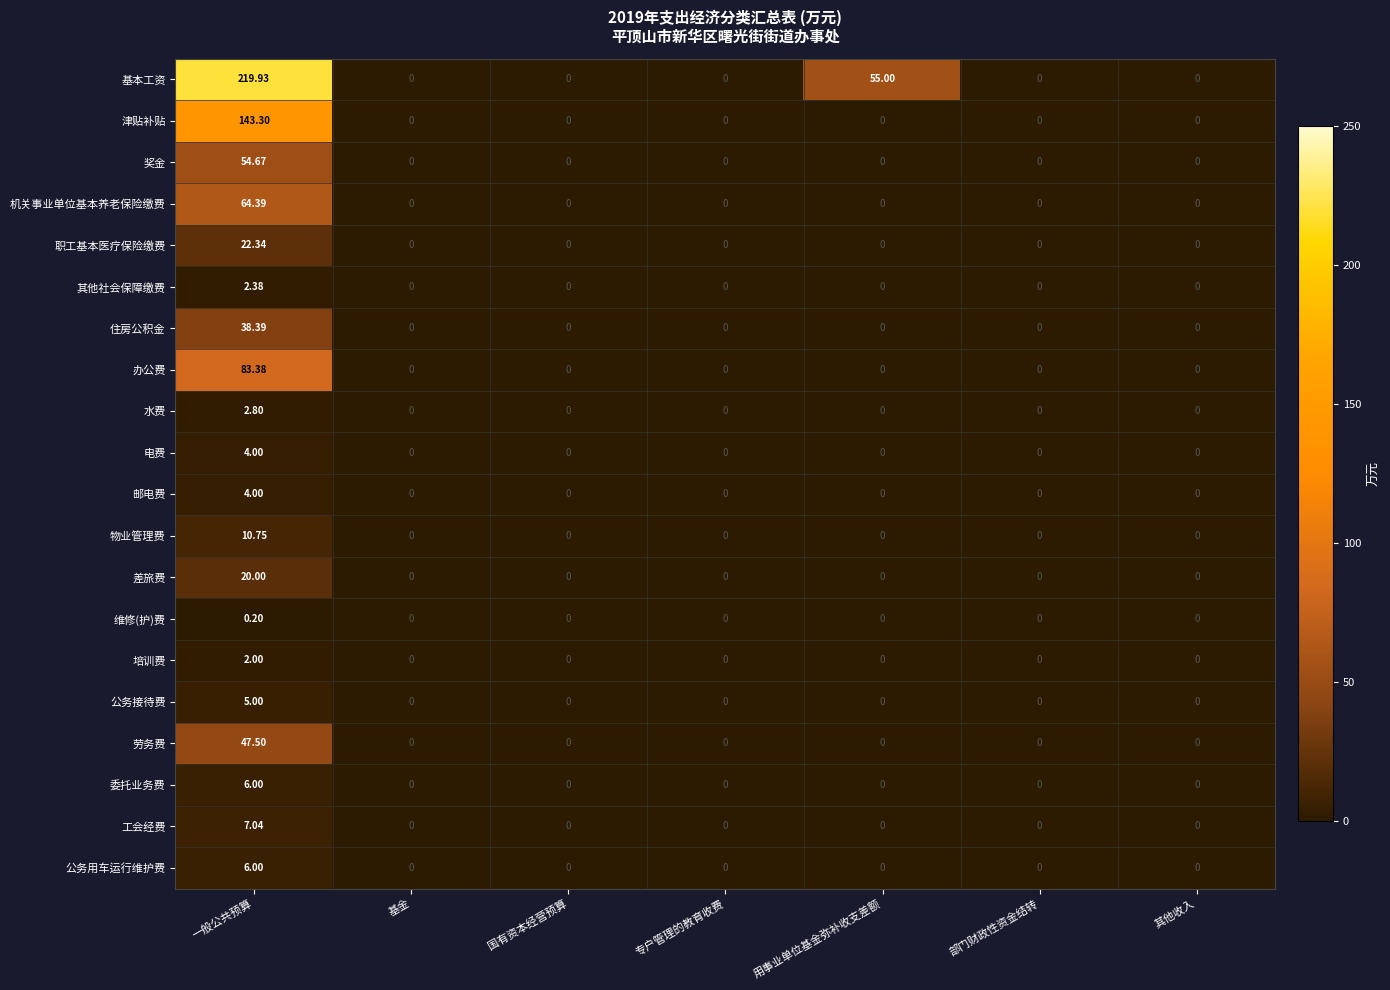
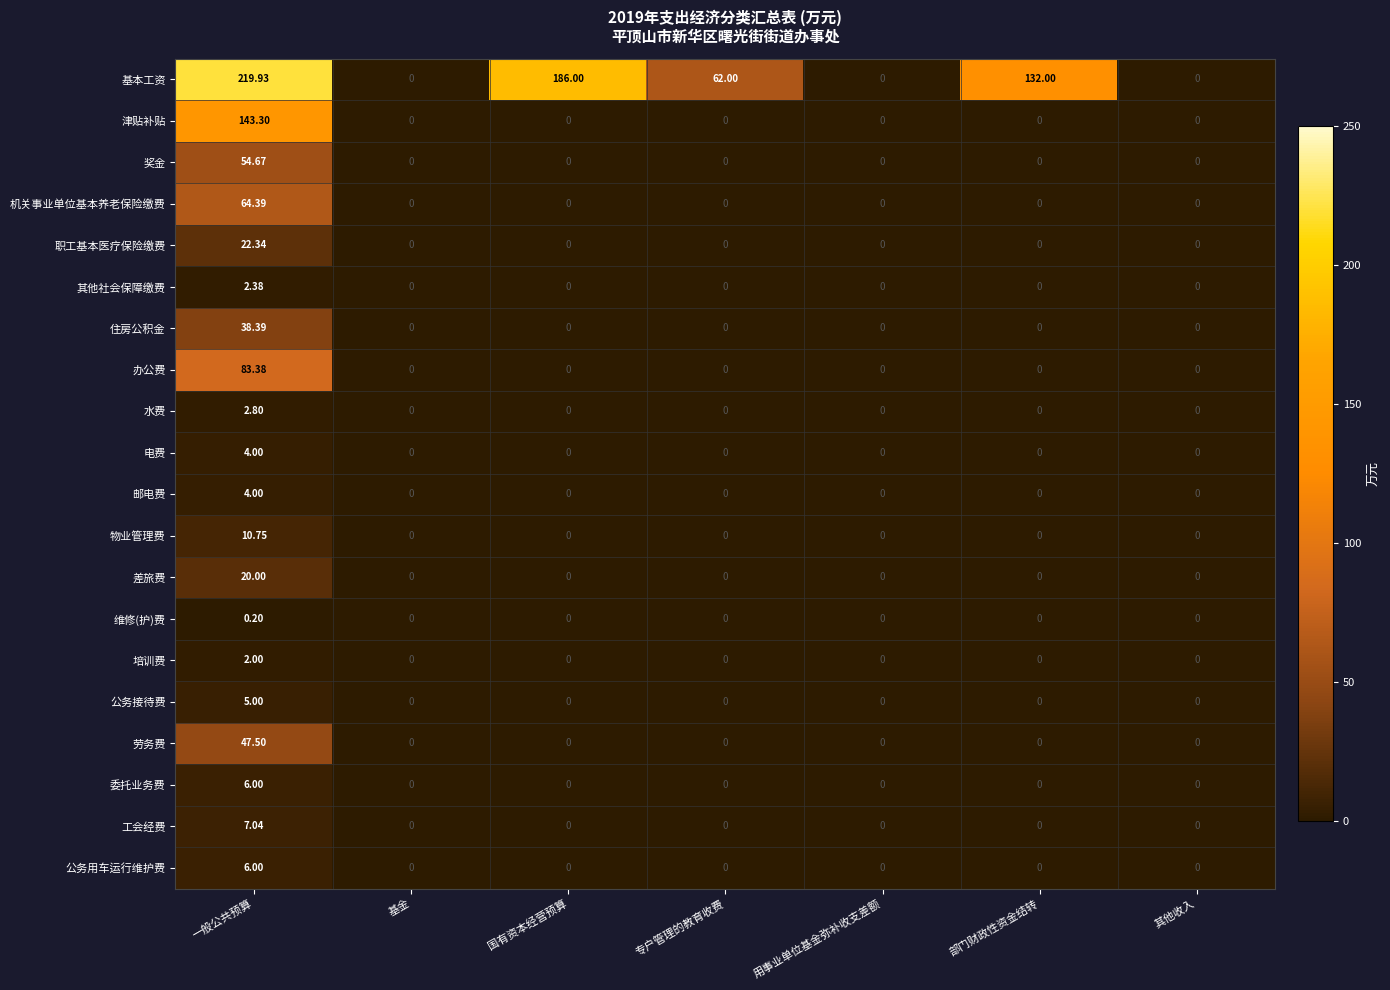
  {
    "基本工资": {
      "一般公共预算": 219.93,
      "基金": 0,
-     "国有资本经营预算": 0,
-     "专户管理的教育收费": 0,
-     "用事业单位基金弥补收支差额": 55.00,
-     "部门财政性资金结转": 0,
+     "国有资本经营预算": 186.00,
+     "专户管理的教育收费": 62.00,
+     "用事业单位基金弥补收支差额": 0,
+     "部门财政性资金结转": 132.00,
      "其他收入": 0
    },
    "津贴补贴": {
      "一般公共预算": 143.30,
      "基金": 0,
      "国有资本经营预算": 0,
      "专户管理的教育收费": 0,
      "用事业单位基金弥补收支差额": 0,
      "部门财政性资金结转": 0,
      "其他收入": 0
    },
    "奖金": {
      "一般公共预算": 54.67,
      "基金": 0,
      "国有资本经营预算": 0,
      "专户管理的教育收费": 0,
      "用事业单位基金弥补收支差额": 0,
      "部门财政性资金结转": 0,
      "其他收入": 0
    },
    "机关事业单位基本养老保险缴费": {
      "一般公共预算": 64.39,
      "基金": 0,
      "国有资本经营预算": 0,
      "专户管理的教育收费": 0,
      "用事业单位基金弥补收支差额": 0,
      "部门财政性资金结转": 0,
      "其他收入": 0
    },
    "职工基本医疗保险缴费": {
      "一般公共预算": 22.34,
      "基金": 0,
      "国有资本经营预算": 0,
      "专户管理的教育收费": 0,
      "用事业单位基金弥补收支差额": 0,
      "部门财政性资金结转": 0,
      "其他收入": 0
    },
    "其他社会保障缴费": {
      "一般公共预算": 2.38,
      "基金": 0,
      "国有资本经营预算": 0,
      "专户管理的教育收费": 0,
      "用事业单位基金弥补收支差额": 0,
      "部门财政性资金结转": 0,
      "其他收入": 0
    },
    "住房公积金": {
      "一般公共预算": 38.39,
      "基金": 0,
      "国有资本经营预算": 0,
      "专户管理的教育收费": 0,
      "用事业单位基金弥补收支差额": 0,
      "部门财政性资金结转": 0,
      "其他收入": 0
    },
    "办公费": {
      "一般公共预算": 83.38,
      "基金": 0,
      "国有资本经营预算": 0,
      "专户管理的教育收费": 0,
      "用事业单位基金弥补收支差额": 0,
      "部门财政性资金结转": 0,
      "其他收入": 0
    },
    "水费": {
      "一般公共预算": 2.80,
      "基金": 0,
      "国有资本经营预算": 0,
      "专户管理的教育收费": 0,
      "用事业单位基金弥补收支差额": 0,
      "部门财政性资金结转": 0,
      "其他收入": 0
    },
    "电费": {
      "一般公共预算": 4.00,
      "基金": 0,
      "国有资本经营预算": 0,
      "专户管理的教育收费": 0,
      "用事业单位基金弥补收支差额": 0,
      "部门财政性资金结转": 0,
      "其他收入": 0
    },
    "邮电费": {
      "一般公共预算": 4.00,
      "基金": 0,
      "国有资本经营预算": 0,
      "专户管理的教育收费": 0,
      "用事业单位基金弥补收支差额": 0,
      "部门财政性资金结转": 0,
      "其他收入": 0
    },
    "物业管理费": {
      "一般公共预算": 10.75,
      "基金": 0,
      "国有资本经营预算": 0,
      "专户管理的教育收费": 0,
      "用事业单位基金弥补收支差额": 0,
      "部门财政性资金结转": 0,
      "其他收入": 0
    },
    "差旅费": {
      "一般公共预算": 20.00,
      "基金": 0,
      "国有资本经营预算": 0,
      "专户管理的教育收费": 0,
      "用事业单位基金弥补收支差额": 0,
      "部门财政性资金结转": 0,
      "其他收入": 0
    },
    "维修(护)费": {
      "一般公共预算": 0.20,
      "基金": 0,
      "国有资本经营预算": 0,
      "专户管理的教育收费": 0,
      "用事业单位基金弥补收支差额": 0,
      "部门财政性资金结转": 0,
      "其他收入": 0
    },
    "培训费": {
      "一般公共预算": 2.00,
      "基金": 0,
      "国有资本经营预算": 0,
      "专户管理的教育收费": 0,
      "用事业单位基金弥补收支差额": 0,
      "部门财政性资金结转": 0,
      "其他收入": 0
    },
    "公务接待费": {
      "一般公共预算": 5.00,
      "基金": 0,
      "国有资本经营预算": 0,
      "专户管理的教育收费": 0,
      "用事业单位基金弥补收支差额": 0,
      "部门财政性资金结转": 0,
      "其他收入": 0
    },
    "劳务费": {
      "一般公共预算": 47.50,
      "基金": 0,
      "国有资本经营预算": 0,
      "专户管理的教育收费": 0,
      "用事业单位基金弥补收支差额": 0,
      "部门财政性资金结转": 0,
      "其他收入": 0
    },
    "委托业务费": {
      "一般公共预算": 6.00,
      "基金": 0,
      "国有资本经营预算": 0,
      "专户管理的教育收费": 0,
      "用事业单位基金弥补收支差额": 0,
      "部门财政性资金结转": 0,
      "其他收入": 0
    },
    "工会经费": {
      "一般公共预算": 7.04,
      "基金": 0,
      "国有资本经营预算": 0,
      "专户管理的教育收费": 0,
      "用事业单位基金弥补收支差额": 0,
      "部门财政性资金结转": 0,
      "其他收入": 0
    },
    "公务用车运行维护费": {
      "一般公共预算": 6.00,
      "基金": 0,
      "国有资本经营预算": 0,
      "专户管理的教育收费": 0,
      "用事业单位基金弥补收支差额": 0,
      "部门财政性资金结转": 0,
      "其他收入": 0
    }
  }
